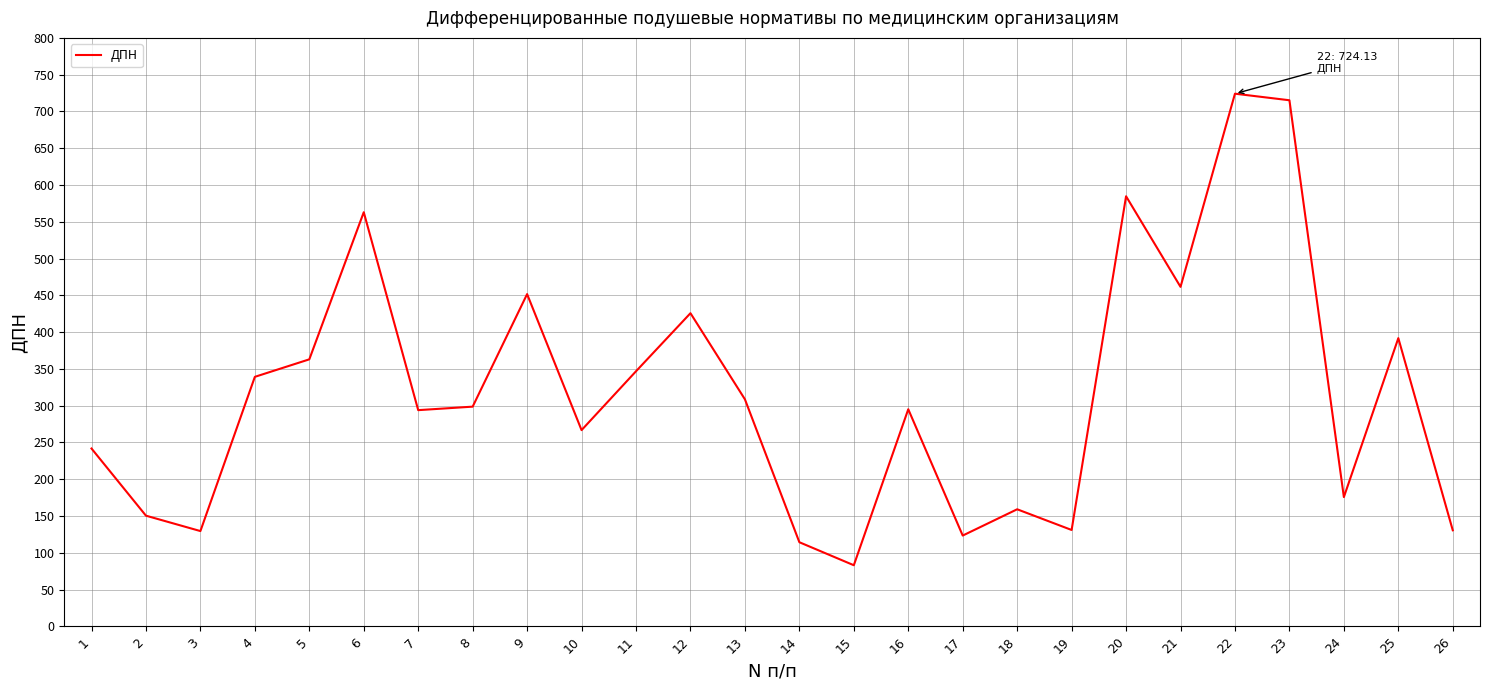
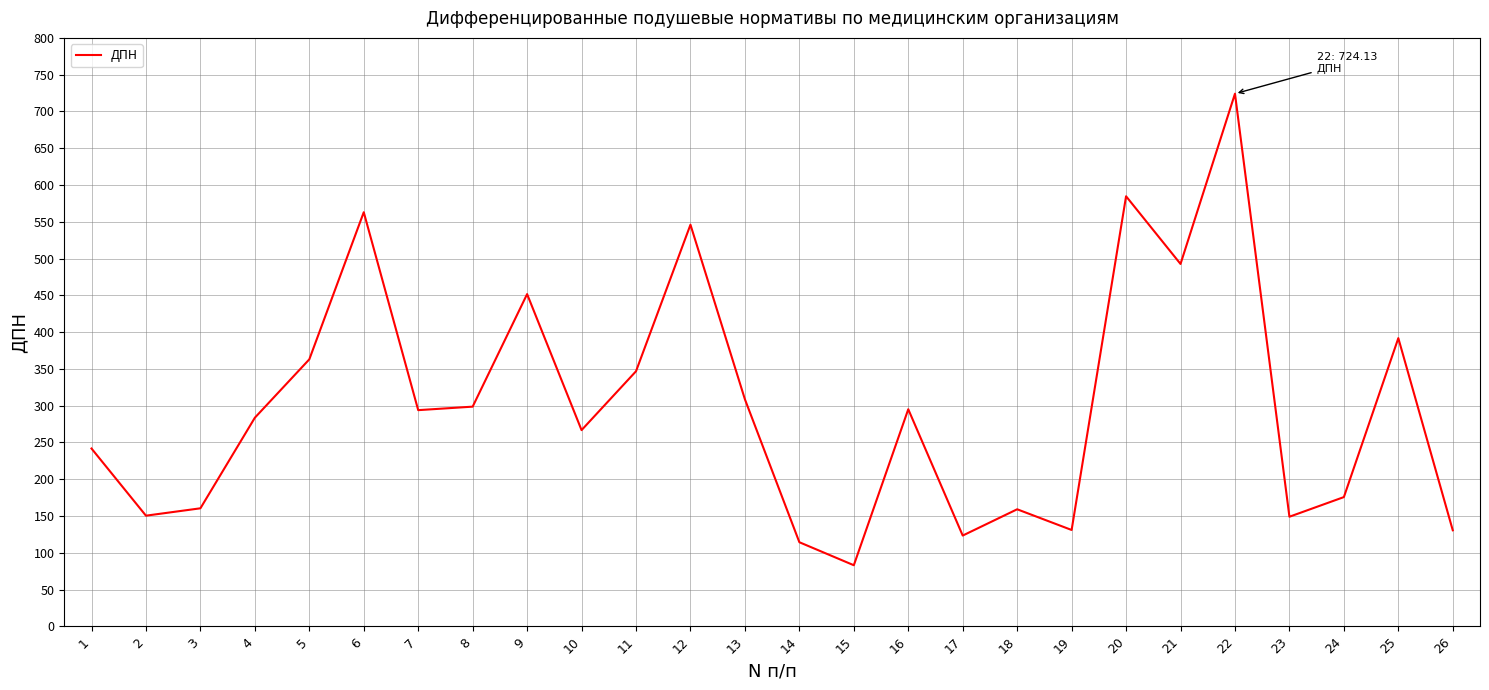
  {
    "1": 240,
    "2": 150,
-   "3": 130,
-   "4": 340,
+   "3": 160,
+   "4": 280,
    "5": 360,
    "6": 560,
    "7": 290,
    "8": 300,
    "9": 450,
    "10": 270,
    "11": 350,
-   "12": 430,
+   "12": 550,
    "13": 310,
    "14": 110,
    "15": 80,
    "16": 300,
    "17": 120,
    "18": 160,
    "19": 130,
    "20": 580,
-   "21": 460,
-   "23": 720,
+   "21": 490,
+   "23": 150,
    "24": 180,
    "25": 390,
    "26": 130
  }
